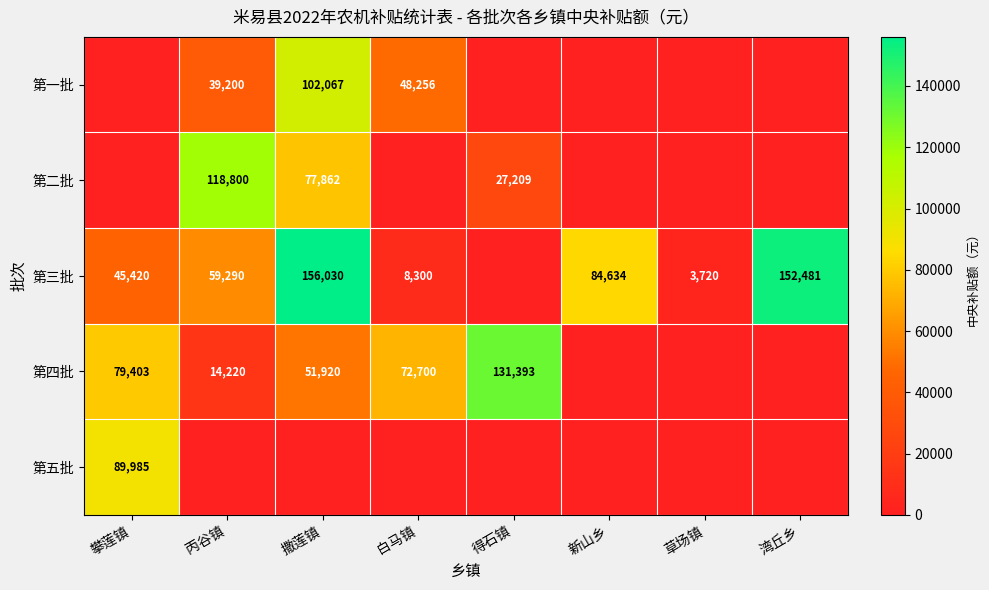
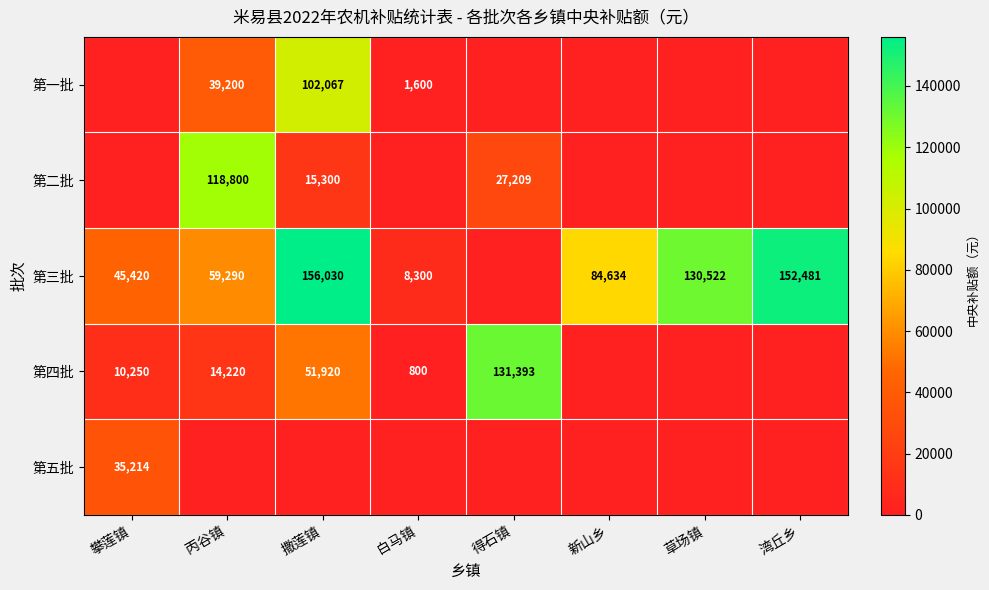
  {
    "第一批": {
      "丙谷镇": "39,200",
      "撒莲镇": "102,067",
-     "白马镇": "48,256"
+     "白马镇": "1,600"
    },
    "第二批": {
      "丙谷镇": "118,800",
-     "撒莲镇": "77,862",
+     "撒莲镇": "15,300",
      "得石镇": "27,209"
    },
    "第三批": {
      "攀莲镇": "45,420",
      "丙谷镇": "59,290",
      "撒莲镇": "156,030",
      "白马镇": "8,300",
      "新山乡": "84,634",
-     "草场镇": "3,720",
+     "草场镇": "130,522",
      "湾丘乡": "152,481"
    },
    "第四批": {
-     "攀莲镇": "79,403",
+     "攀莲镇": "10,250",
      "丙谷镇": "14,220",
      "撒莲镇": "51,920",
-     "白马镇": "72,700",
+     "白马镇": "800",
      "得石镇": "131,393"
    },
    "第五批": {
-     "攀莲镇": "89,985"
+     "攀莲镇": "35,214"
    }
  }
